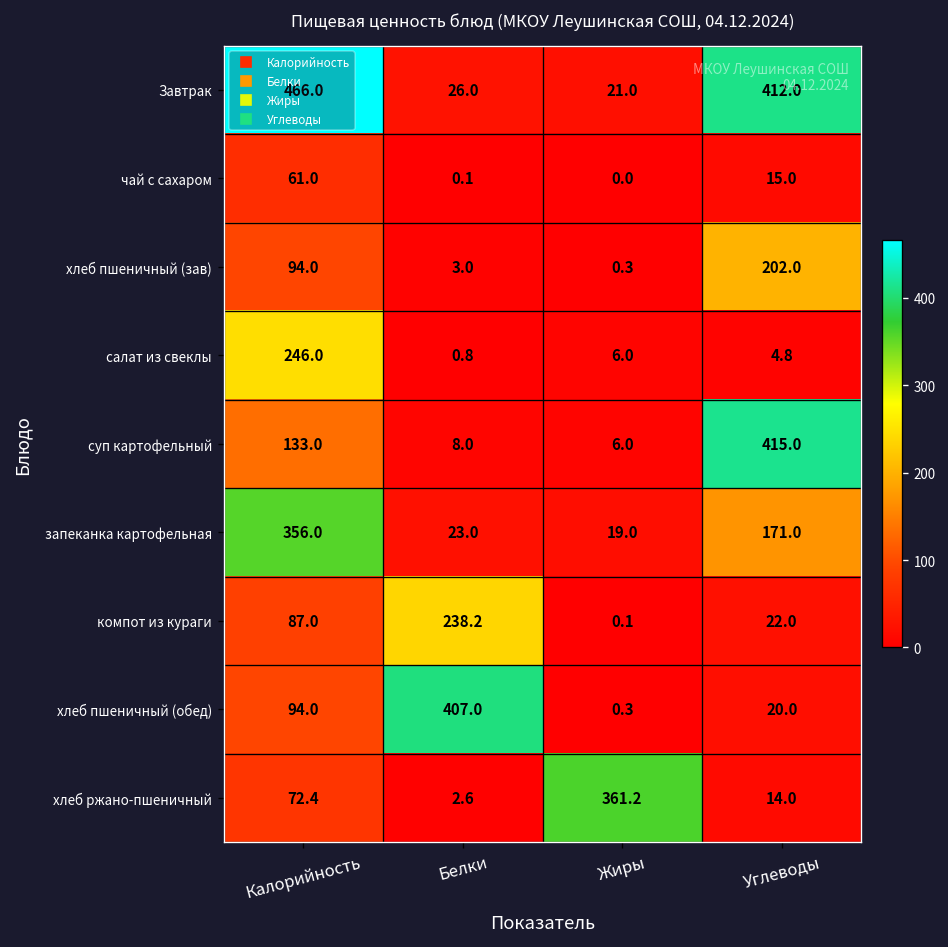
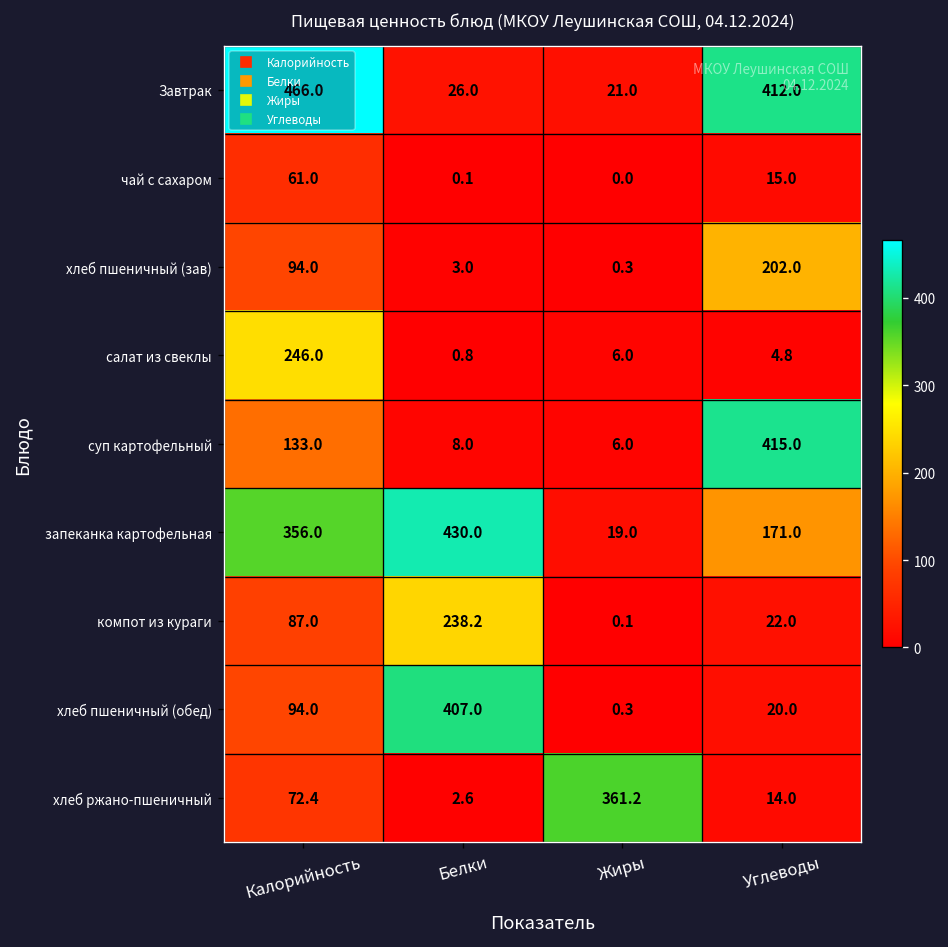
  {
    "Завтрак": {
      "Белки": 26.0,
      "Жиры": 21.0
    },
    "чай с сахаром": {
      "Калорийность": 61.0,
      "Белки": 0.1,
      "Жиры": 0.0,
      "Углеводы": 15.0
    },
    "хлеб пшеничный (зав)": {
      "Калорийность": 94.0,
      "Белки": 3.0,
      "Жиры": 0.3,
      "Углеводы": 202.0
    },
    "салат из свеклы": {
      "Калорийность": 246.0,
      "Белки": 0.8,
      "Жиры": 6.0,
      "Углеводы": 4.8
    },
    "суп картофельный": {
      "Калорийность": 133.0,
      "Белки": 8.0,
      "Жиры": 6.0,
      "Углеводы": 415.0
    },
    "запеканка картофельная": {
      "Калорийность": 356.0,
-     "Белки": 23.0,
+     "Белки": 430.0,
      "Жиры": 19.0,
      "Углеводы": 171.0
    },
    "компот из кураги": {
      "Калорийность": 87.0,
      "Белки": 238.2,
      "Жиры": 0.1,
      "Углеводы": 22.0
    },
    "хлеб пшеничный (обед)": {
      "Калорийность": 94.0,
      "Белки": 407.0,
      "Жиры": 0.3,
      "Углеводы": 20.0
    },
    "хлеб ржано-пшеничный": {
      "Калорийность": 72.4,
      "Белки": 2.6,
      "Жиры": 361.2,
      "Углеводы": 14.0
    }
  }
